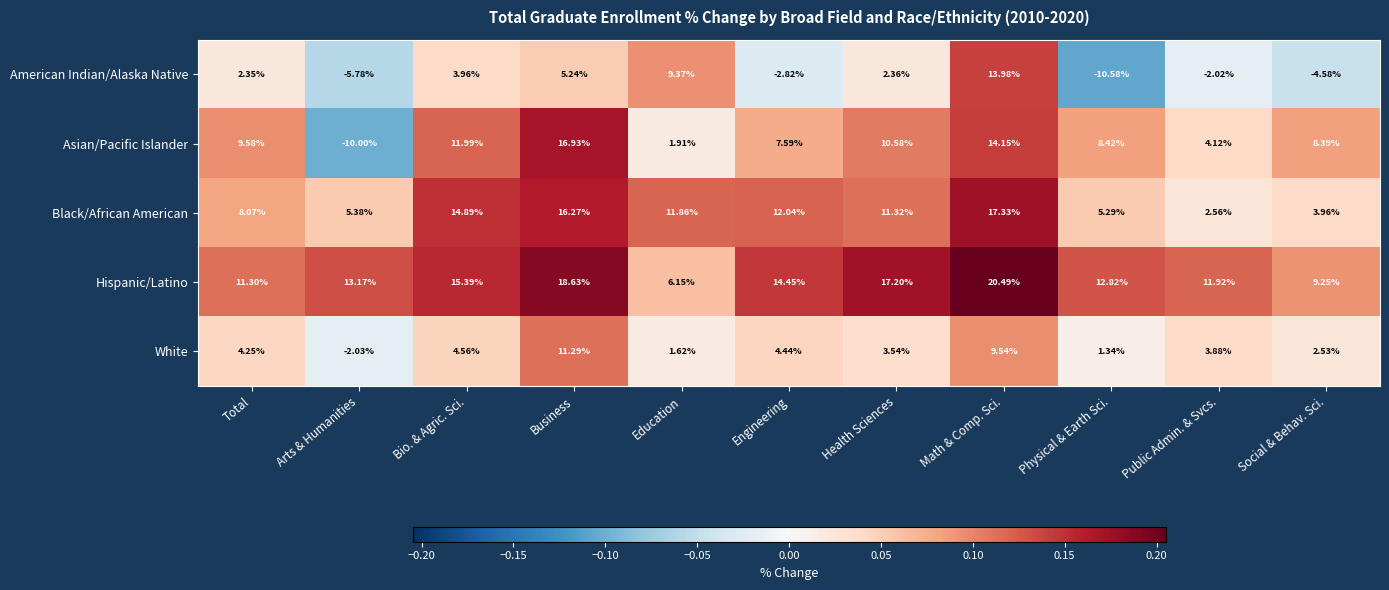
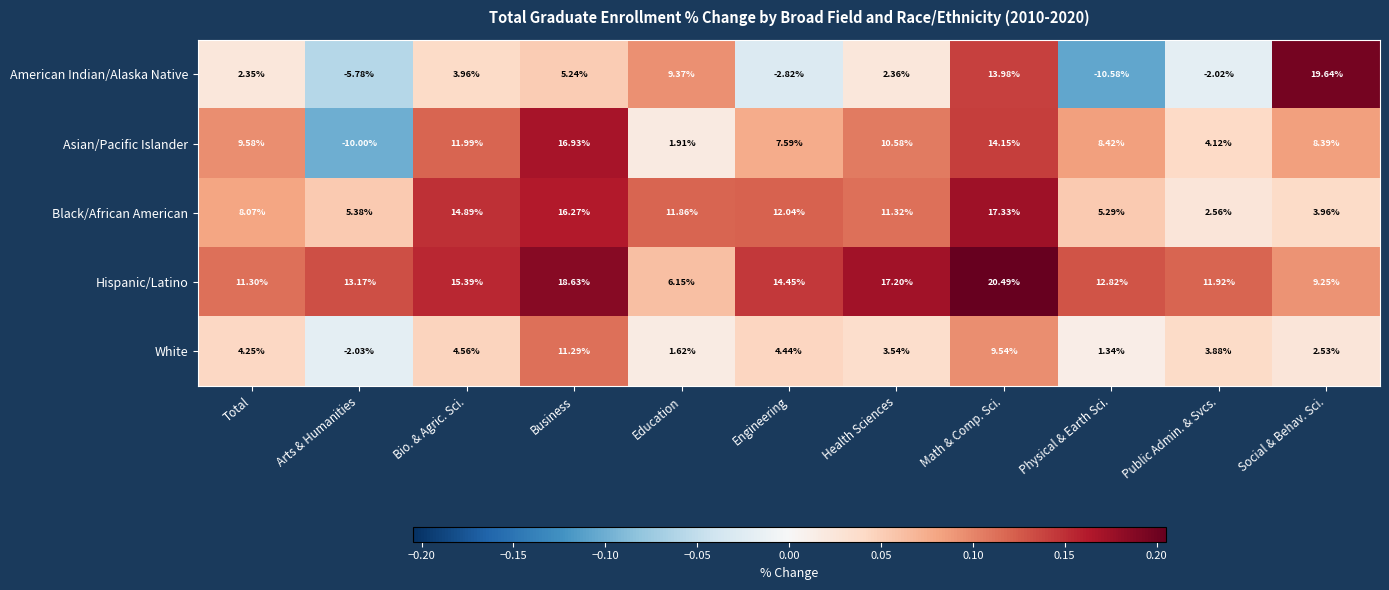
  {
    "American Indian/Alaska Native": {
      "Total": "2.35%",
      "Arts & Humanities": "-5.78%",
      "Bio. & Agric. Sci.": "3.96%",
      "Business": "5.24%",
      "Education": "9.37%",
      "Engineering": "-2.82%",
      "Health Sciences": "2.36%",
      "Math & Comp. Sci.": "13.98%",
      "Physical & Earth Sci.": "-10.58%",
      "Public Admin. & Svcs.": "-2.02%",
-     "Social & Behav. Sci.": "-4.58%"
+     "Social & Behav. Sci.": "19.64%"
    },
    "Asian/Pacific Islander": {
      "Total": "9.58%",
      "Arts & Humanities": "-10.00%",
      "Bio. & Agric. Sci.": "11.99%",
      "Business": "16.93%",
      "Education": "1.91%",
      "Engineering": "7.59%",
      "Health Sciences": "10.58%",
      "Math & Comp. Sci.": "14.15%",
      "Physical & Earth Sci.": "8.42%",
      "Public Admin. & Svcs.": "4.12%",
      "Social & Behav. Sci.": "8.39%"
    },
    "Black/African American": {
      "Total": "8.07%",
      "Arts & Humanities": "5.38%",
      "Bio. & Agric. Sci.": "14.89%",
      "Business": "16.27%",
      "Education": "11.86%",
      "Engineering": "12.04%",
      "Health Sciences": "11.32%",
      "Math & Comp. Sci.": "17.33%",
      "Physical & Earth Sci.": "5.29%",
      "Public Admin. & Svcs.": "2.56%",
      "Social & Behav. Sci.": "3.96%"
    },
    "Hispanic/Latino": {
      "Total": "11.30%",
      "Arts & Humanities": "13.17%",
      "Bio. & Agric. Sci.": "15.39%",
      "Business": "18.63%",
      "Education": "6.15%",
      "Engineering": "14.45%",
      "Health Sciences": "17.20%",
      "Math & Comp. Sci.": "20.49%",
      "Physical & Earth Sci.": "12.82%",
      "Public Admin. & Svcs.": "11.92%",
      "Social & Behav. Sci.": "9.25%"
    },
    "White": {
      "Total": "4.25%",
      "Arts & Humanities": "-2.03%",
      "Bio. & Agric. Sci.": "4.56%",
      "Business": "11.29%",
      "Education": "1.62%",
      "Engineering": "4.44%",
      "Health Sciences": "3.54%",
      "Math & Comp. Sci.": "9.54%",
      "Physical & Earth Sci.": "1.34%",
      "Public Admin. & Svcs.": "3.88%",
      "Social & Behav. Sci.": "2.53%"
    }
  }
